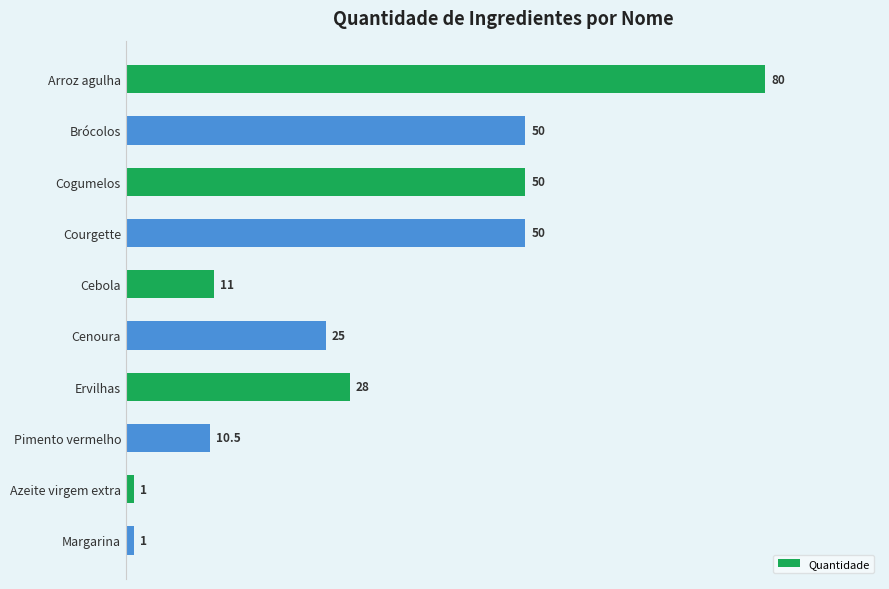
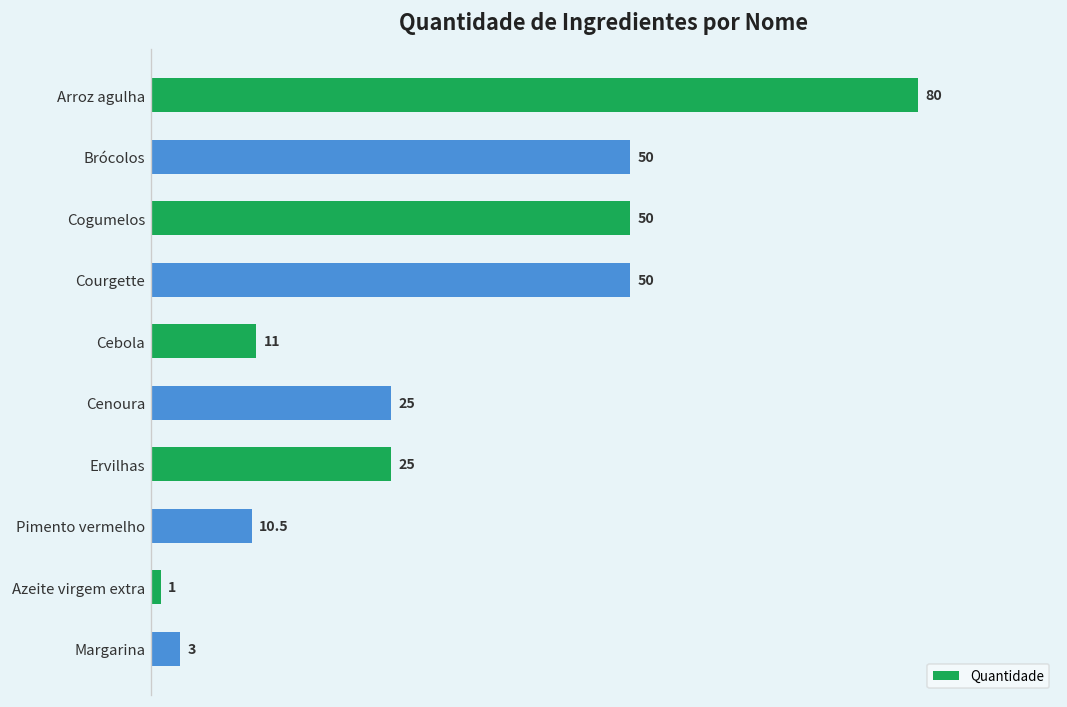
  {
    "Arroz agulha": 80,
    "Brócolos": 50,
    "Cogumelos": 50,
    "Courgette": 50,
    "Cebola": 11,
    "Cenoura": 25,
-   "Ervilhas": 28,
+   "Ervilhas": 25,
    "Pimento vermelho": 10.5,
    "Azeite virgem extra": 1,
-   "Margarina": 1
+   "Margarina": 3
  }
